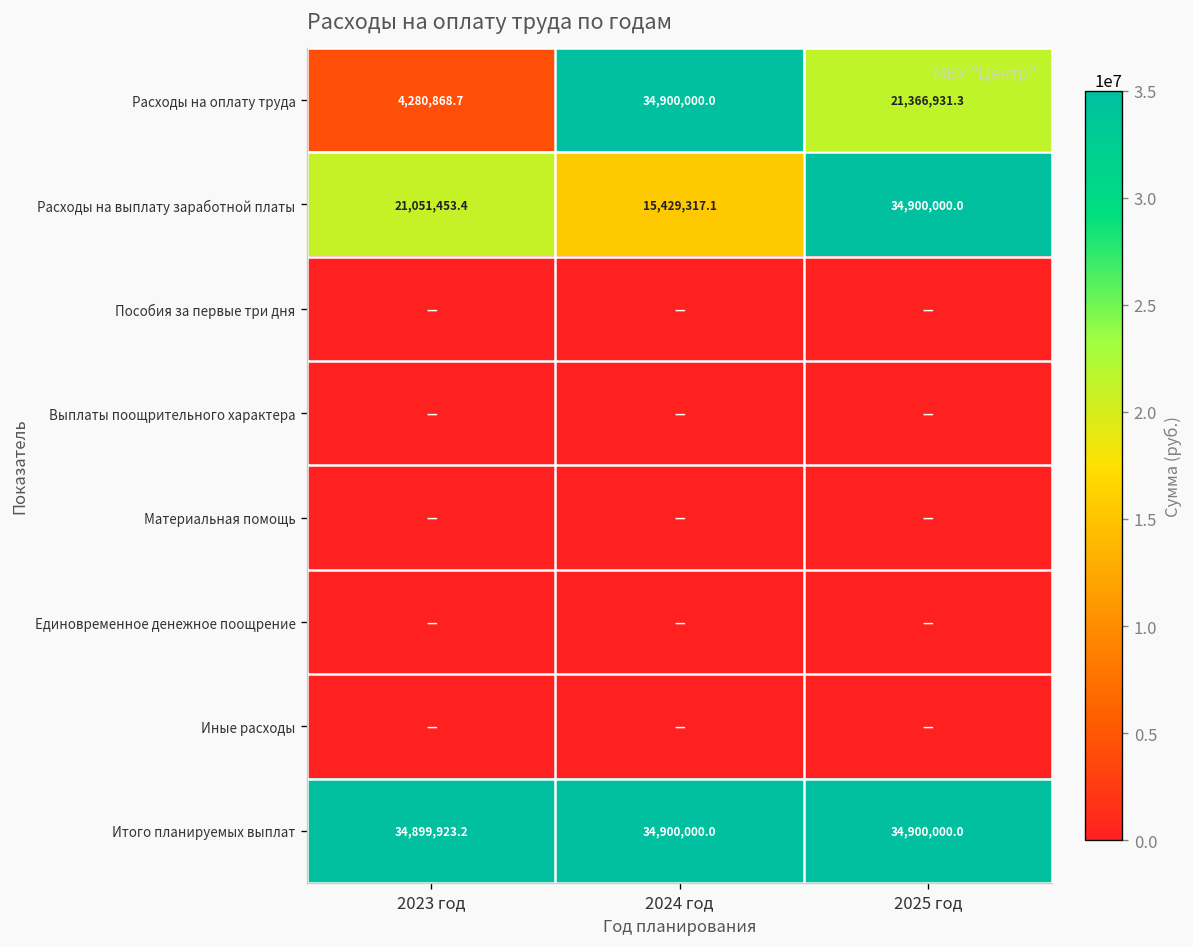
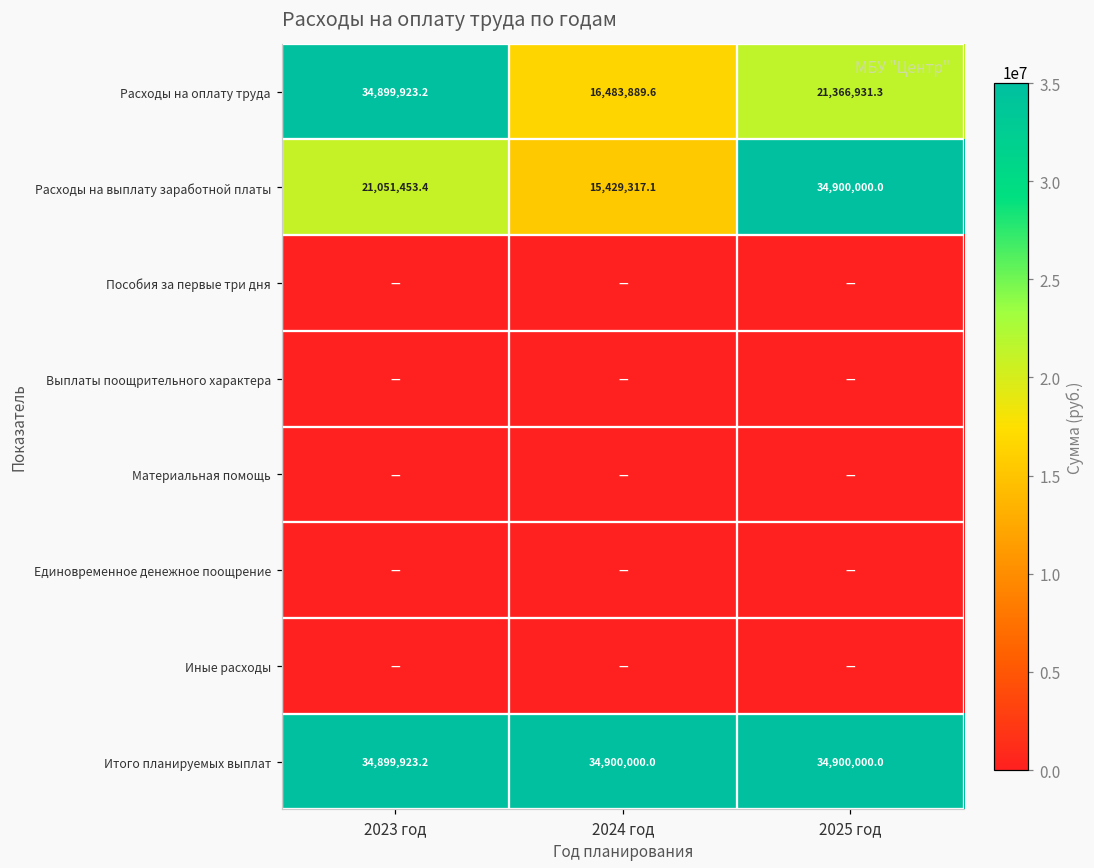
  {
    "Расходы на оплату труда": {
-     "2023 год": "4,280,868.7",
-     "2024 год": "34,900,000.0"
+     "2023 год": "34,899,923.2",
+     "2024 год": "16,483,889.6"
    },
    "Расходы на выплату заработной платы": {
      "2023 год": "21,051,453.4",
      "2024 год": "15,429,317.1",
      "2025 год": "34,900,000.0"
    },
    "Итого планируемых выплат": {
      "2023 год": "34,899,923.2",
      "2024 год": "34,900,000.0",
      "2025 год": "34,900,000.0"
    }
  }
